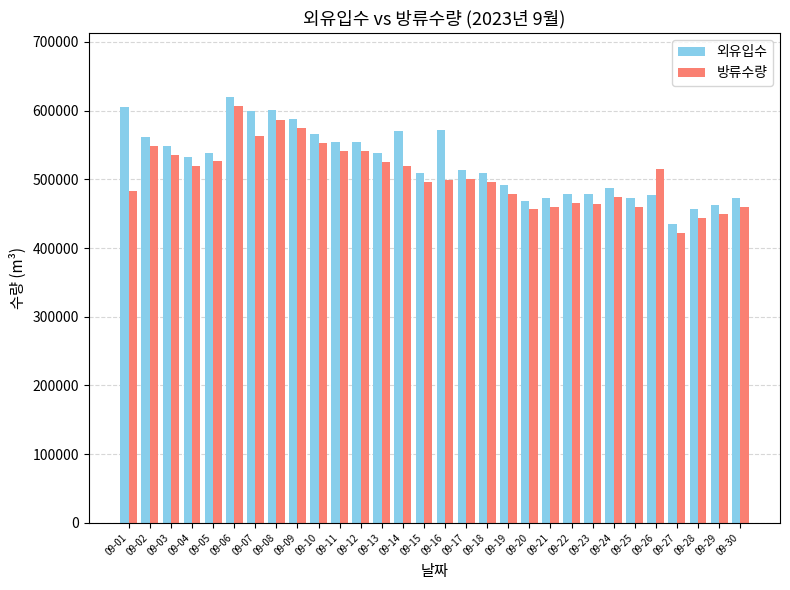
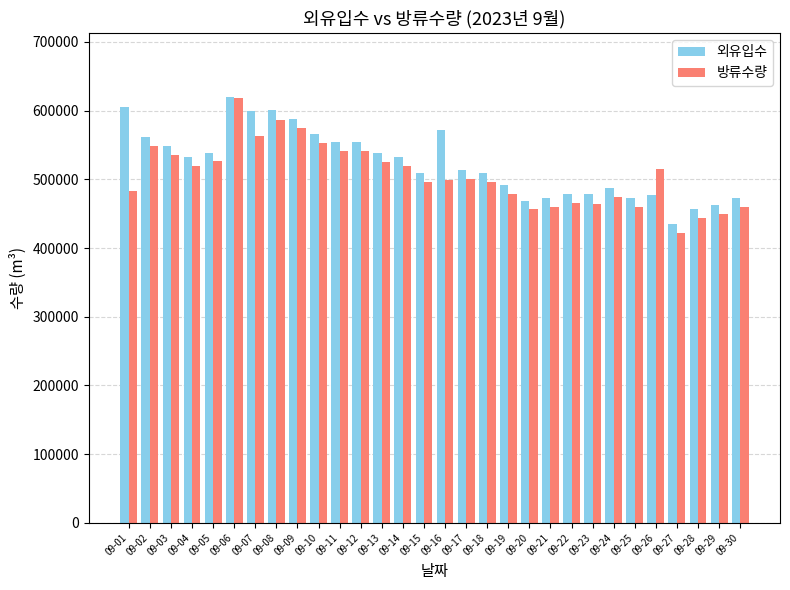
  {
    "외유입수": {
      "09-01": 610000,
      "09-02": 560000,
      "09-03": 550000,
      "09-04": 530000,
      "09-05": 540000,
      "09-06": 620000,
      "09-07": 600000,
      "09-08": 600000,
      "09-09": 590000,
      "09-10": 570000,
      "09-11": 550000,
      "09-12": 550000,
      "09-13": 540000,
-     "09-14": 570000,
+     "09-14": 530000,
      "09-15": 510000,
      "09-16": 570000,
      "09-17": 510000,
      "09-18": 510000,
      "09-19": 490000,
      "09-20": 470000,
      "09-21": 470000,
      "09-22": 480000,
      "09-23": 480000,
      "09-24": 490000,
      "09-25": 470000,
      "09-26": 480000,
      "09-27": 440000,
      "09-28": 460000,
      "09-29": 460000,
      "09-30": 470000
    },
    "방류수량": {
      "09-01": 480000,
      "09-02": 550000,
      "09-03": 530000,
      "09-04": 520000,
      "09-05": 530000,
-     "09-06": 610000,
+     "09-06": 620000,
      "09-07": 560000,
      "09-08": 590000,
      "09-09": 580000,
      "09-10": 550000,
      "09-11": 540000,
      "09-12": 540000,
      "09-13": 530000,
      "09-14": 520000,
      "09-15": 500000,
      "09-16": 500000,
      "09-17": 500000,
      "09-18": 500000,
      "09-19": 480000,
      "09-20": 460000,
      "09-21": 460000,
      "09-22": 470000,
      "09-23": 460000,
      "09-24": 470000,
      "09-25": 460000,
      "09-26": 510000,
      "09-27": 420000,
      "09-28": 440000,
      "09-29": 450000,
      "09-30": 460000
    }
  }
